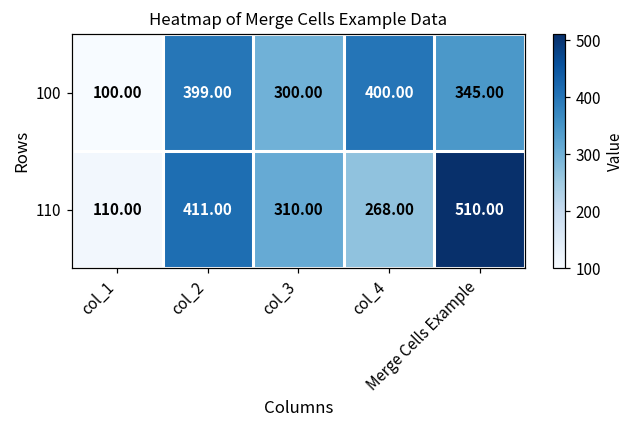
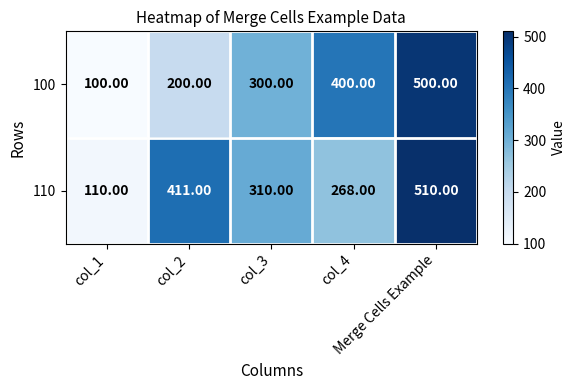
  {
    "100": {
      "col_1": 100.00,
-     "col_2": 399.00,
+     "col_2": 200.00,
      "col_3": 300.00,
      "col_4": 400.00,
-     "Merge Cells Example": 345.00
+     "Merge Cells Example": 500.00
    },
    "110": {
      "col_1": 110.00,
      "col_2": 411.00,
      "col_3": 310.00,
      "col_4": 268.00,
      "Merge Cells Example": 510.00
    }
  }
